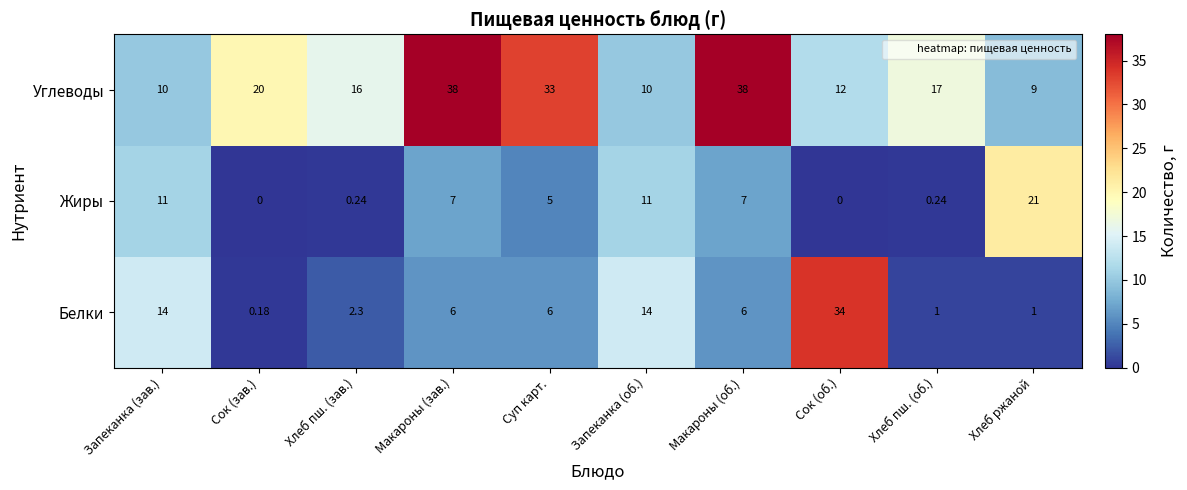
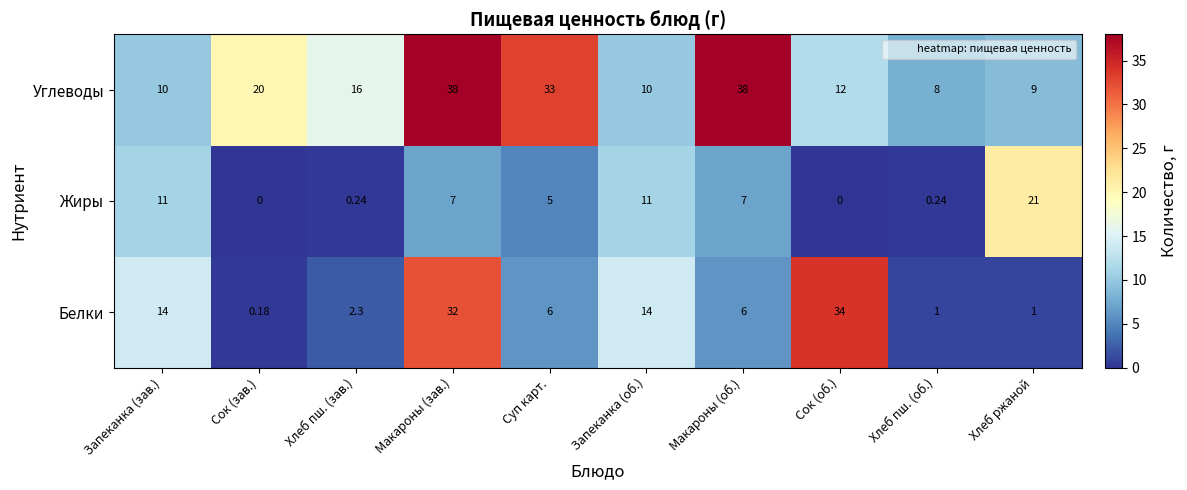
  {
    "Углеводы": {
      "Запеканка (зав.)": 10,
      "Сок (зав.)": 20,
      "Хлеб пш. (зав.)": 16,
      "Макароны (зав.)": 38,
      "Суп карт.": 33,
      "Запеканка (об.)": 10,
      "Макароны (об.)": 38,
      "Сок (об.)": 12,
-     "Хлеб пш. (об.)": 17,
+     "Хлеб пш. (об.)": 8,
      "Хлеб ржаной": 9
    },
    "Жиры": {
      "Запеканка (зав.)": 11,
      "Сок (зав.)": 0,
      "Хлеб пш. (зав.)": 0.24,
      "Макароны (зав.)": 7,
      "Суп карт.": 5,
      "Запеканка (об.)": 11,
      "Макароны (об.)": 7,
      "Сок (об.)": 0,
      "Хлеб пш. (об.)": 0.24,
      "Хлеб ржаной": 21
    },
    "Белки": {
      "Запеканка (зав.)": 14,
      "Сок (зав.)": 0.18,
      "Хлеб пш. (зав.)": 2.3,
-     "Макароны (зав.)": 6,
+     "Макароны (зав.)": 32,
      "Суп карт.": 6,
      "Запеканка (об.)": 14,
      "Макароны (об.)": 6,
      "Сок (об.)": 34,
      "Хлеб пш. (об.)": 1,
      "Хлеб ржаной": 1
    }
  }
